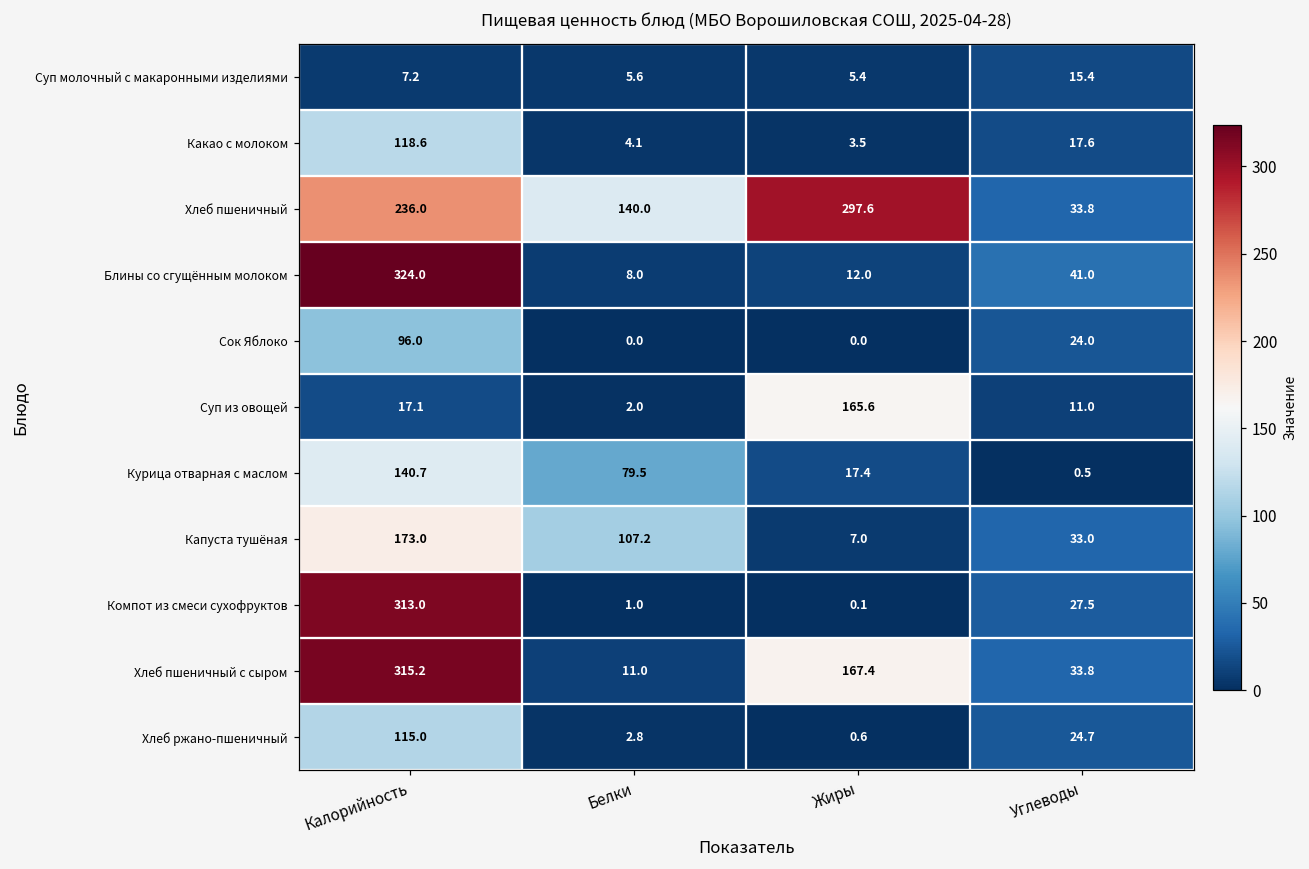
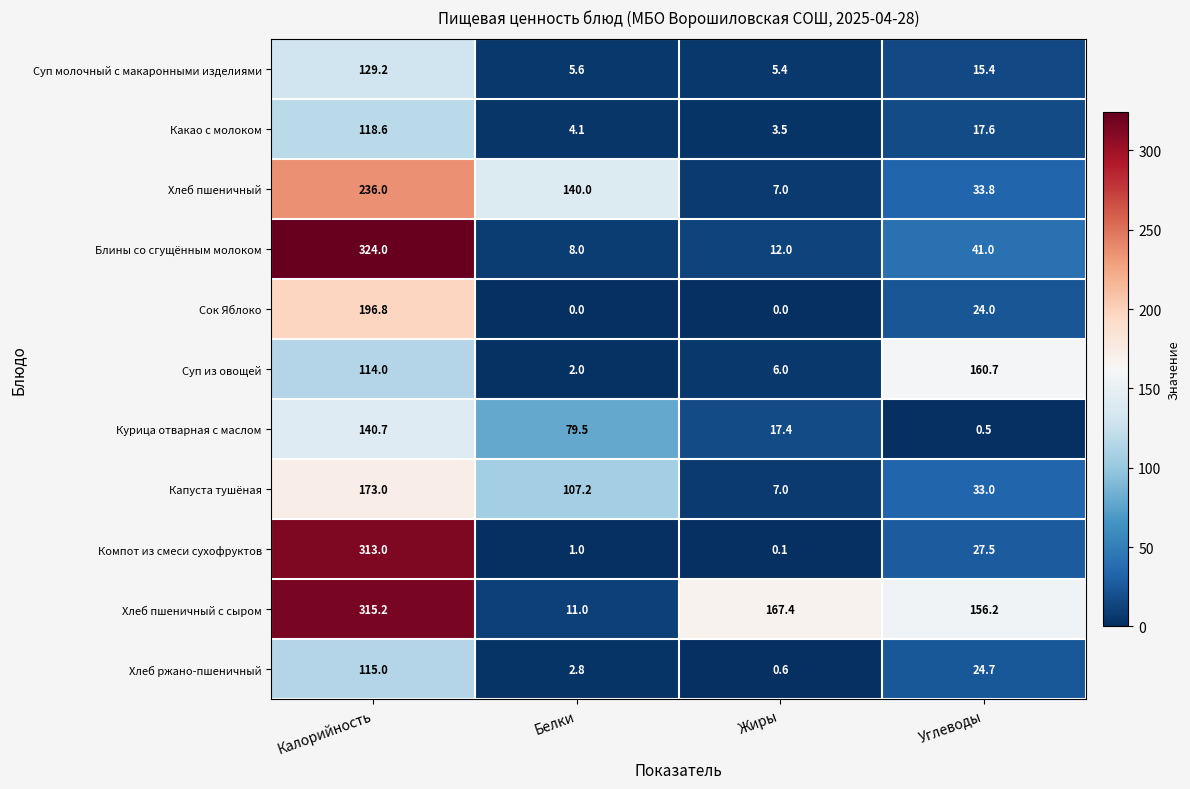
  {
    "Суп молочный с макаронными изделиями": {
-     "Калорийность": 7.2,
+     "Калорийность": 129.2,
      "Белки": 5.6,
      "Жиры": 5.4,
      "Углеводы": 15.4
    },
    "Какао с молоком": {
      "Калорийность": 118.6,
      "Белки": 4.1,
      "Жиры": 3.5,
      "Углеводы": 17.6
    },
    "Хлеб пшеничный": {
      "Калорийность": 236.0,
      "Белки": 140.0,
-     "Жиры": 297.6,
+     "Жиры": 7.0,
      "Углеводы": 33.8
    },
    "Блины со сгущённым молоком": {
      "Калорийность": 324.0,
      "Белки": 8.0,
      "Жиры": 12.0,
      "Углеводы": 41.0
    },
    "Сок Яблоко": {
-     "Калорийность": 96.0,
+     "Калорийность": 196.8,
      "Белки": 0.0,
      "Жиры": 0.0,
      "Углеводы": 24.0
    },
    "Суп из овощей": {
-     "Калорийность": 17.1,
+     "Калорийность": 114.0,
      "Белки": 2.0,
-     "Жиры": 165.6,
-     "Углеводы": 11.0
+     "Жиры": 6.0,
+     "Углеводы": 160.7
    },
    "Курица отварная с маслом": {
      "Калорийность": 140.7,
      "Белки": 79.5,
      "Жиры": 17.4,
      "Углеводы": 0.5
    },
    "Капуста тушёная": {
      "Калорийность": 173.0,
      "Белки": 107.2,
      "Жиры": 7.0,
      "Углеводы": 33.0
    },
    "Компот из смеси сухофруктов": {
      "Калорийность": 313.0,
      "Белки": 1.0,
      "Жиры": 0.1,
      "Углеводы": 27.5
    },
    "Хлеб пшеничный с сыром": {
      "Калорийность": 315.2,
      "Белки": 11.0,
      "Жиры": 167.4,
-     "Углеводы": 33.8
+     "Углеводы": 156.2
    },
    "Хлеб ржано-пшеничный": {
      "Калорийность": 115.0,
      "Белки": 2.8,
      "Жиры": 0.6,
      "Углеводы": 24.7
    }
  }
